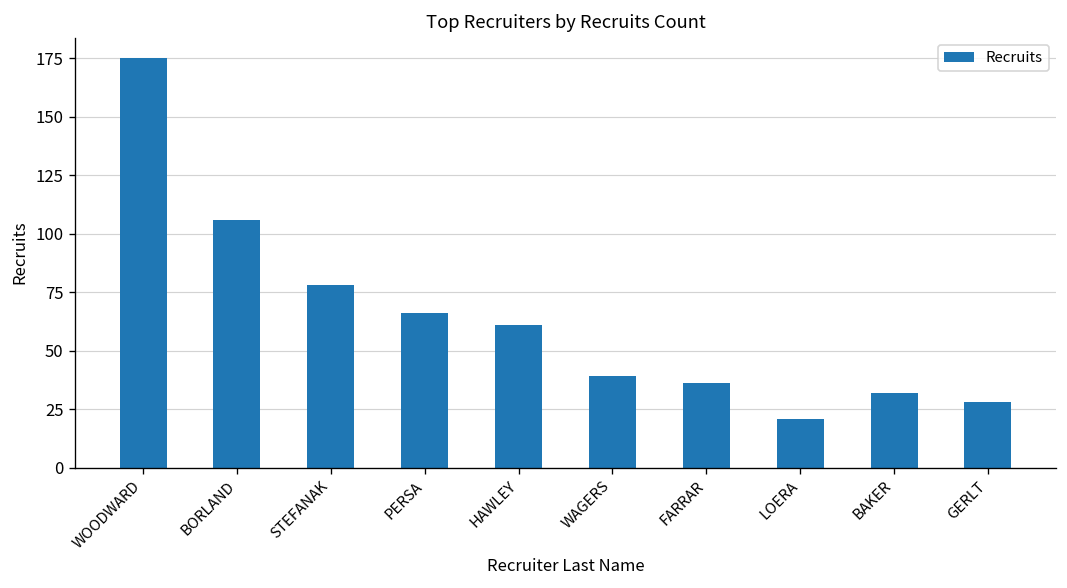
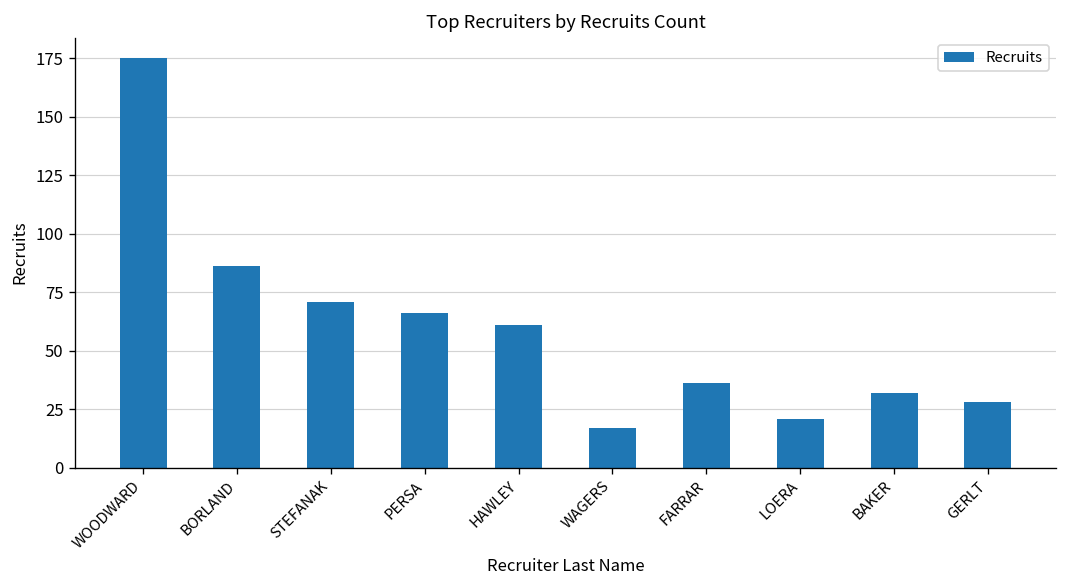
  {
    "WOODWARD": 175,
-   "BORLAND": 106,
-   "STEFANAK": 78,
+   "BORLAND": 86,
+   "STEFANAK": 71,
    "PERSA": 66,
    "HAWLEY": 61,
-   "WAGERS": 39,
+   "WAGERS": 17,
    "FARRAR": 36,
    "LOERA": 21,
    "BAKER": 32,
    "GERLT": 28
  }
